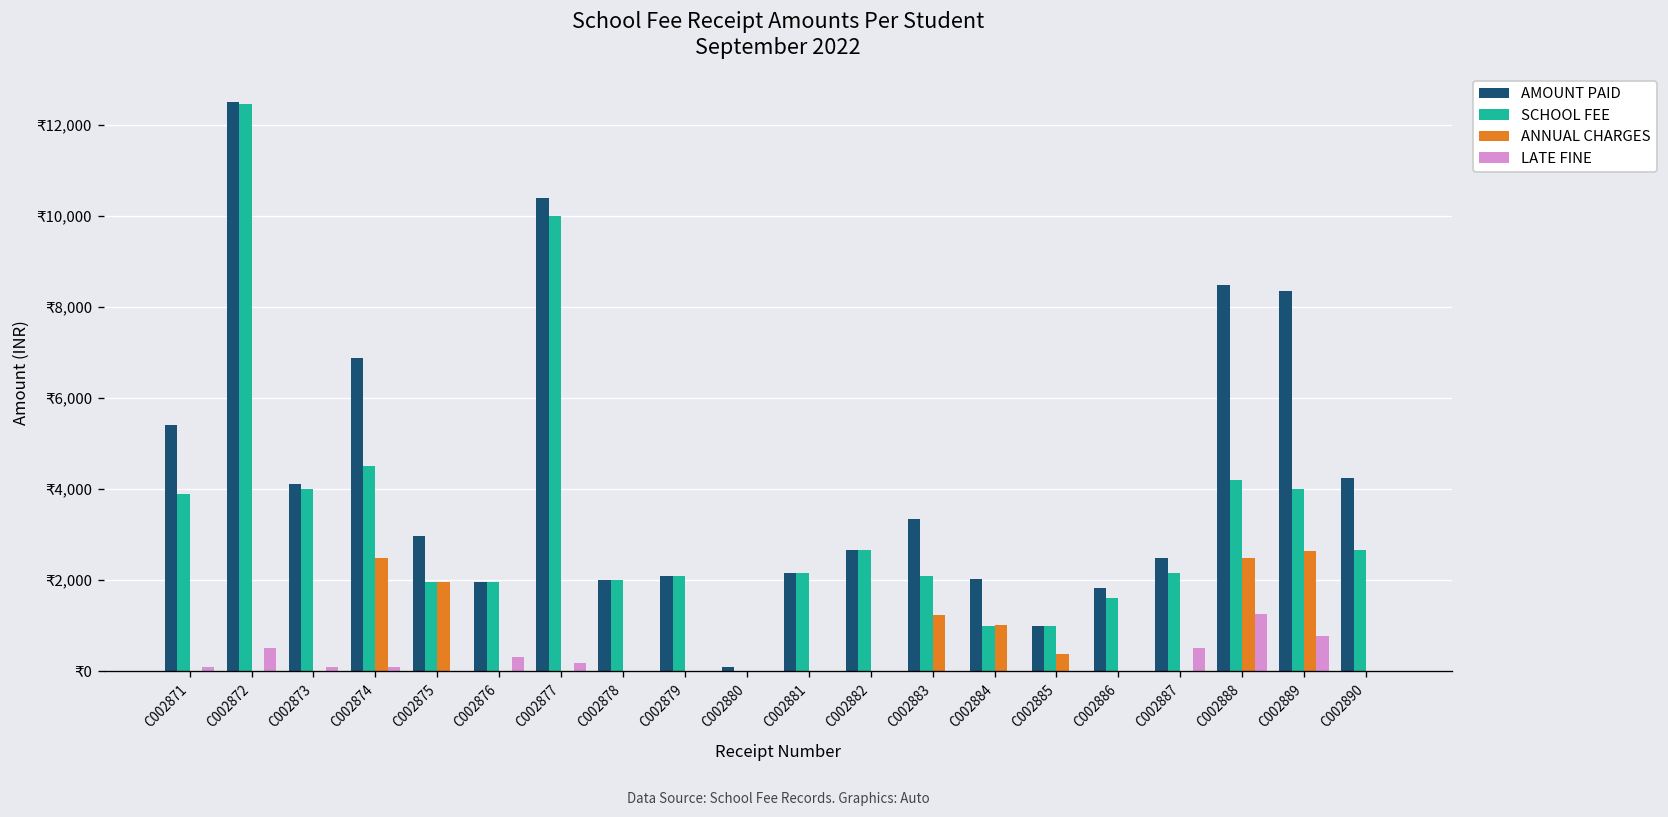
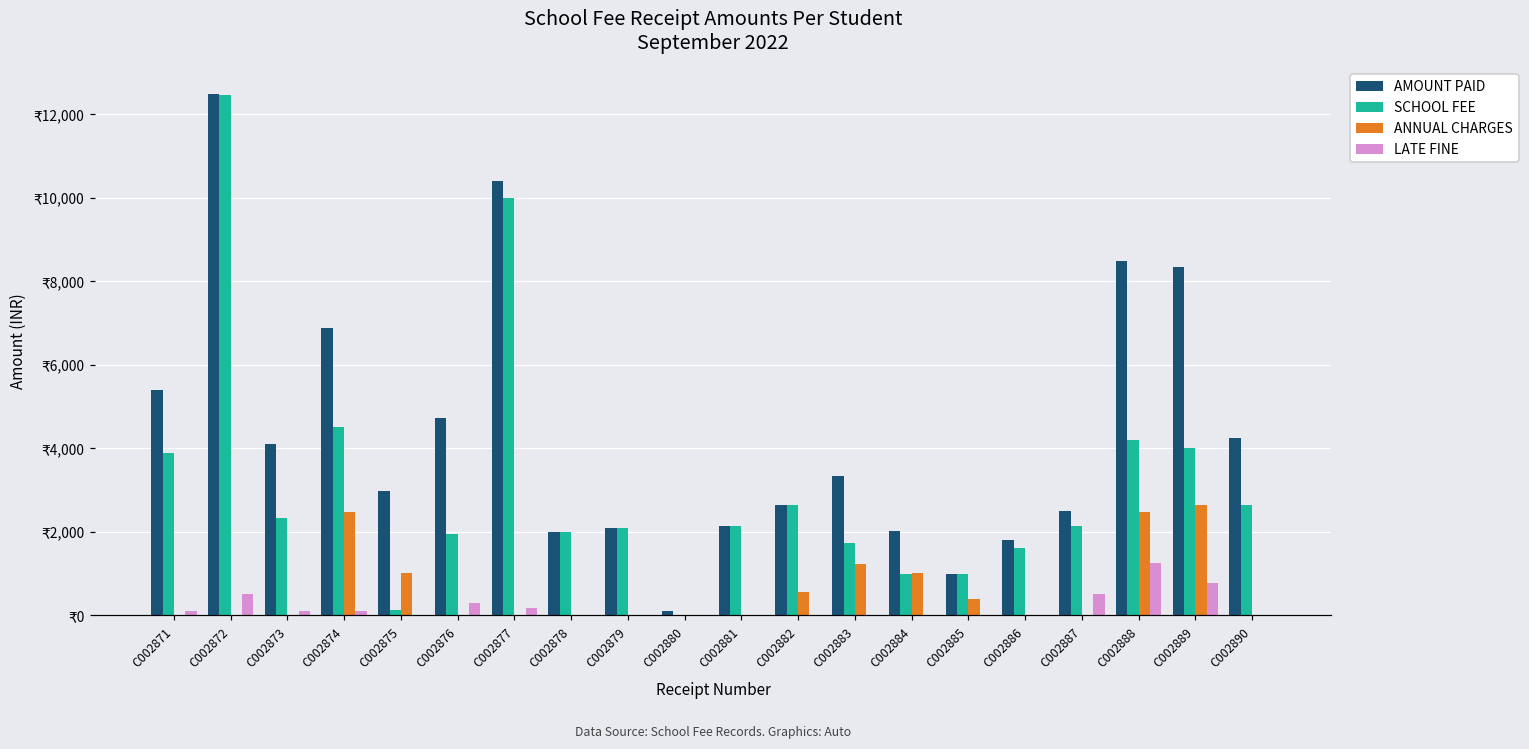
  {
    "AMOUNT PAID": {
      "C002871": "₹5,400",
      "C002872": "₹12,500",
      "C002873": "₹4,100",
      "C002874": "₹6,900",
      "C002875": "₹3,000",
-     "C002876": "₹2,000",
+     "C002876": "₹4,700",
      "C002877": "₹10,400",
      "C002878": "₹2,000",
      "C002879": "₹2,100",
      "C002880": "₹100",
      "C002881": "₹2,200",
      "C002882": "₹2,700",
      "C002883": "₹3,300",
      "C002884": "₹2,000",
      "C002885": "₹1,000",
      "C002886": "₹1,800",
      "C002887": "₹2,500",
      "C002888": "₹8,500",
      "C002889": "₹8,300",
      "C002890": "₹4,300"
    },
    "SCHOOL FEE": {
      "C002871": "₹3,900",
      "C002872": "₹12,500",
-     "C002873": "₹4,000",
+     "C002873": "₹2,300",
      "C002874": "₹4,500",
-     "C002875": "₹2,000",
+     "C002875": "₹100",
      "C002876": "₹2,000",
      "C002877": "₹10,000",
      "C002878": "₹2,000",
      "C002879": "₹2,100",
      "C002880": "₹0",
      "C002881": "₹2,200",
      "C002882": "₹2,700",
-     "C002883": "₹2,100",
+     "C002883": "₹1,700",
      "C002884": "₹1,000",
      "C002885": "₹1,000",
      "C002886": "₹1,600",
      "C002887": "₹2,200",
      "C002888": "₹4,200",
      "C002889": "₹4,000",
      "C002890": "₹2,700"
    },
    "ANNUAL CHARGES": {
      "C002871": "₹0",
      "C002872": "₹0",
      "C002873": "₹0",
      "C002874": "₹2,500",
-     "C002875": "₹2,000",
+     "C002875": "₹1,000",
      "C002876": "₹0",
      "C002877": "₹0",
      "C002878": "₹0",
      "C002879": "₹0",
      "C002880": "₹0",
      "C002881": "₹0",
-     "C002882": "₹0",
+     "C002882": "₹600",
      "C002883": "₹1,200",
      "C002884": "₹1,000",
      "C002885": "₹400",
      "C002886": "₹0",
      "C002887": "₹0",
      "C002888": "₹2,500",
      "C002889": "₹2,600",
      "C002890": "₹0"
    },
    "LATE FINE": {
      "C002871": "₹100",
      "C002872": "₹500",
      "C002873": "₹100",
      "C002874": "₹100",
      "C002875": "₹0",
      "C002876": "₹300",
      "C002877": "₹200",
      "C002878": "₹0",
      "C002879": "₹0",
      "C002880": "₹0",
      "C002881": "₹0",
      "C002882": "₹0",
      "C002883": "₹0",
      "C002884": "₹0",
      "C002885": "₹0",
      "C002886": "₹0",
      "C002887": "₹500",
      "C002888": "₹1,200",
      "C002889": "₹800",
      "C002890": "₹0"
    }
  }
